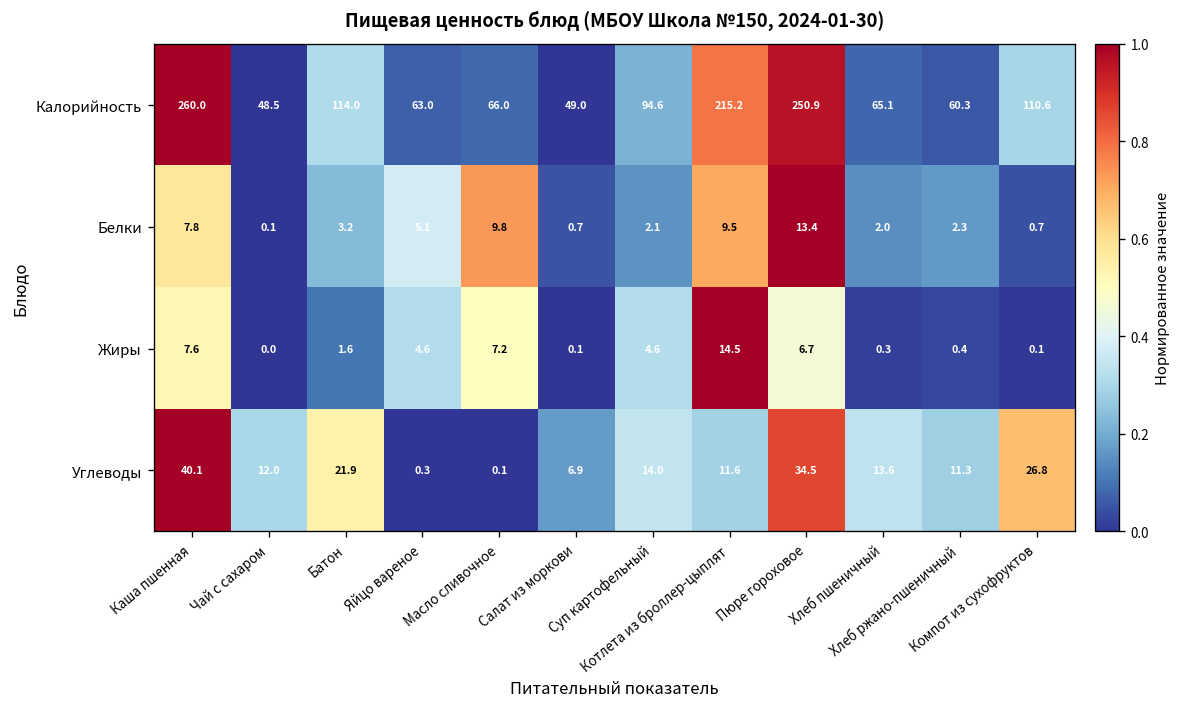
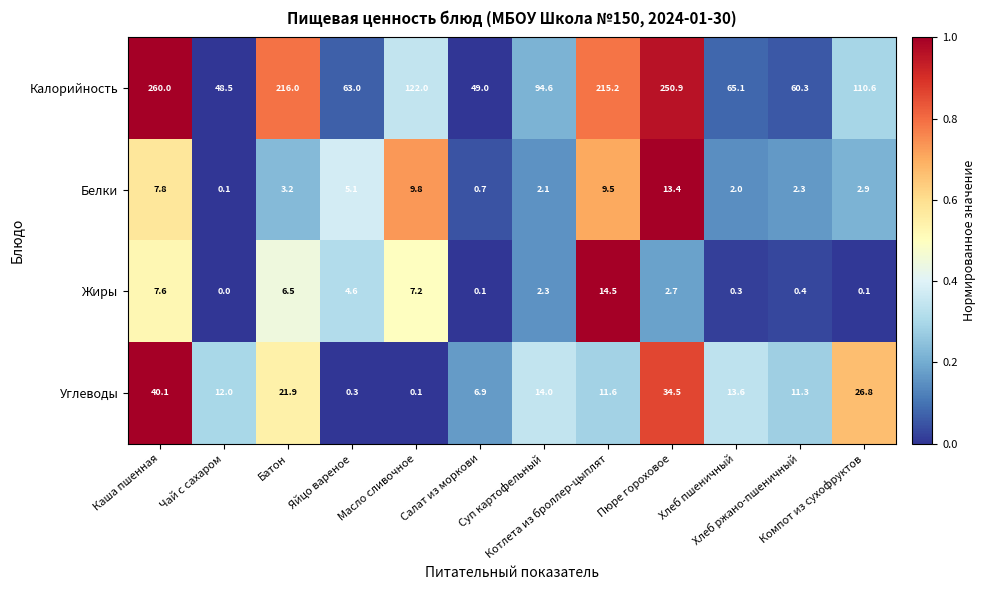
  {
    "Калорийность": {
      "Каша пшенная": 260.0,
      "Чай с сахаром": 48.5,
-     "Батон": 114.0,
+     "Батон": 216.0,
      "Яйцо вареное": 63.0,
-     "Масло сливочное": 66.0,
+     "Масло сливочное": 122.0,
      "Салат из моркови": 49.0,
      "Суп картофельный": 94.6,
      "Котлета из броллер-цыплят": 215.2,
      "Пюре гороховое": 250.9,
      "Хлеб пшеничный": 65.1,
      "Хлеб ржано-пшеничный": 60.3,
      "Компот из сухофруктов": 110.6
    },
    "Белки": {
      "Каша пшенная": 7.8,
      "Чай с сахаром": 0.1,
      "Батон": 3.2,
      "Масло сливочное": 9.8,
      "Салат из моркови": 0.7,
      "Суп картофельный": 2.1,
      "Котлета из броллер-цыплят": 9.5,
      "Пюре гороховое": 13.4,
      "Хлеб пшеничный": 2.0,
      "Хлеб ржано-пшеничный": 2.3,
-     "Компот из сухофруктов": 0.7
+     "Компот из сухофруктов": 2.9
    },
    "Жиры": {
      "Каша пшенная": 7.6,
      "Чай с сахаром": 0.0,
-     "Батон": 1.6,
+     "Батон": 6.5,
      "Яйцо вареное": 4.6,
      "Масло сливочное": 7.2,
      "Салат из моркови": 0.1,
-     "Суп картофельный": 4.6,
+     "Суп картофельный": 2.3,
      "Котлета из броллер-цыплят": 14.5,
-     "Пюре гороховое": 6.7,
+     "Пюре гороховое": 2.7,
      "Хлеб пшеничный": 0.3,
      "Хлеб ржано-пшеничный": 0.4,
      "Компот из сухофруктов": 0.1
    },
    "Углеводы": {
      "Каша пшенная": 40.1,
      "Чай с сахаром": 12.0,
      "Батон": 21.9,
      "Яйцо вареное": 0.3,
      "Масло сливочное": 0.1,
      "Салат из моркови": 6.9,
      "Суп картофельный": 14.0,
      "Котлета из броллер-цыплят": 11.6,
      "Пюре гороховое": 34.5,
      "Хлеб пшеничный": 13.6,
      "Хлеб ржано-пшеничный": 11.3,
      "Компот из сухофруктов": 26.8
    }
  }
